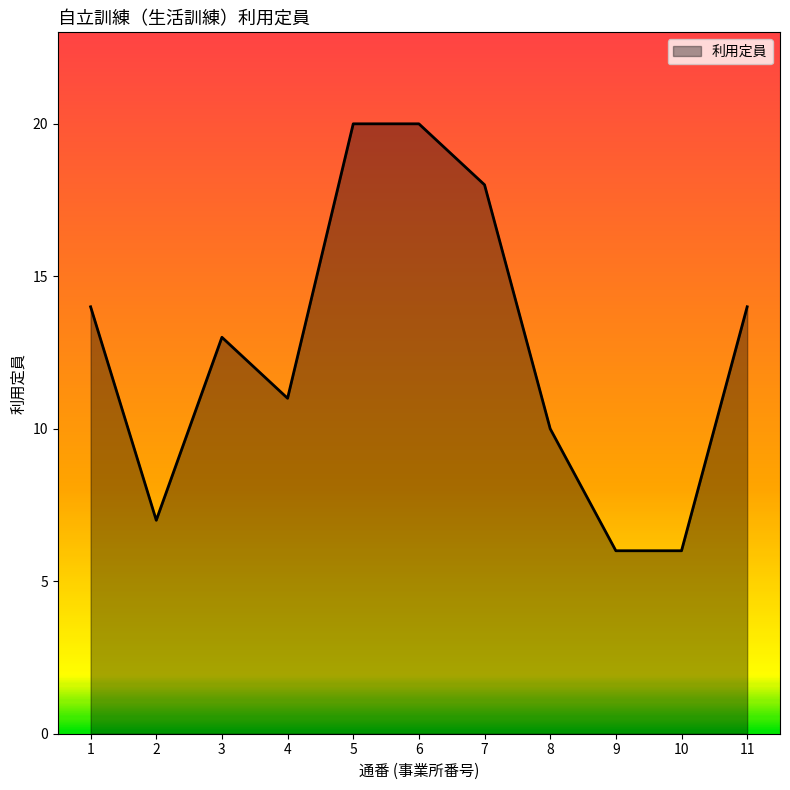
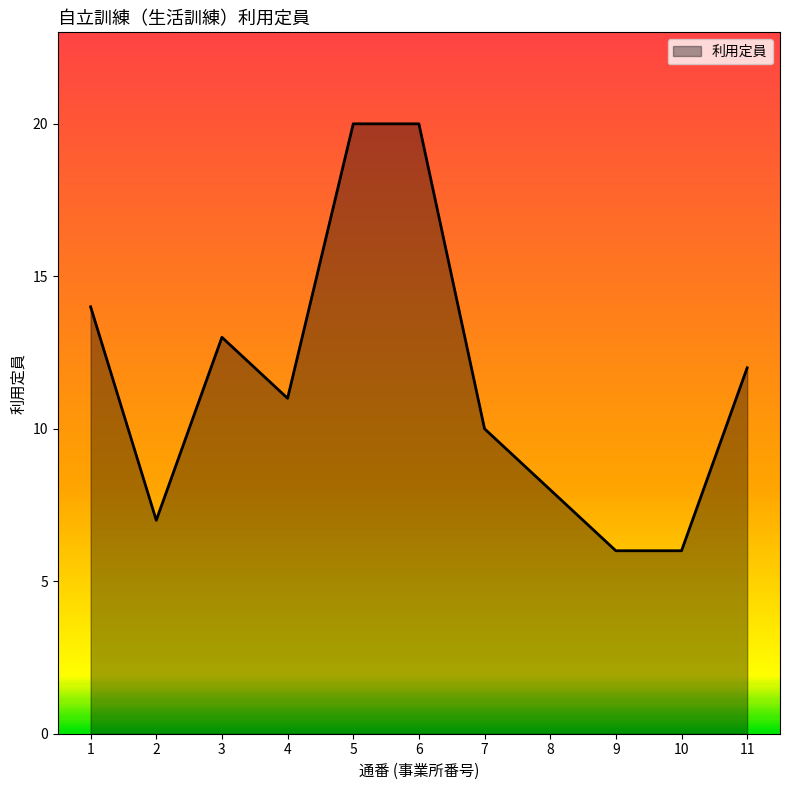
  {
    "1": 14,
    "2": 7,
    "3": 13,
    "4": 11,
    "5": 20,
    "6": 20,
-   "7": 18,
-   "8": 10,
+   "7": 10,
+   "8": 8,
    "9": 6,
    "10": 6,
-   "11": 14
+   "11": 12
  }
